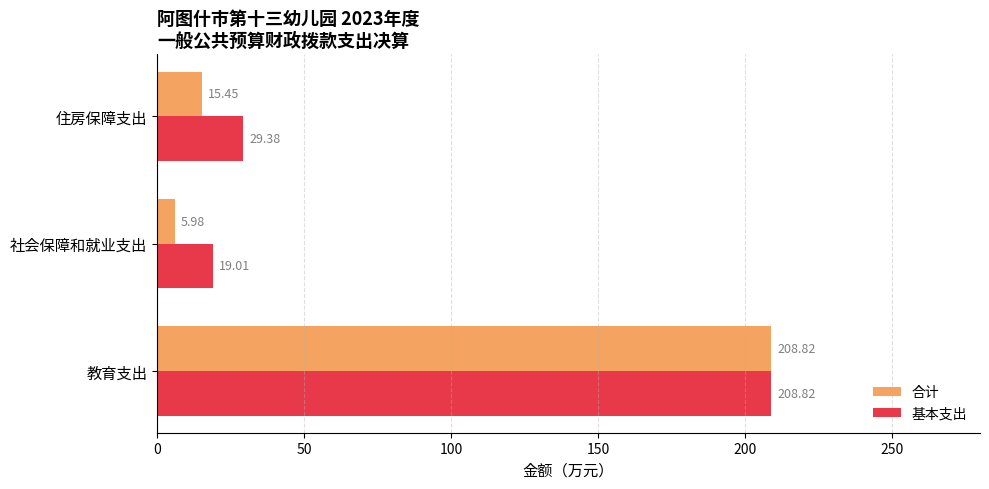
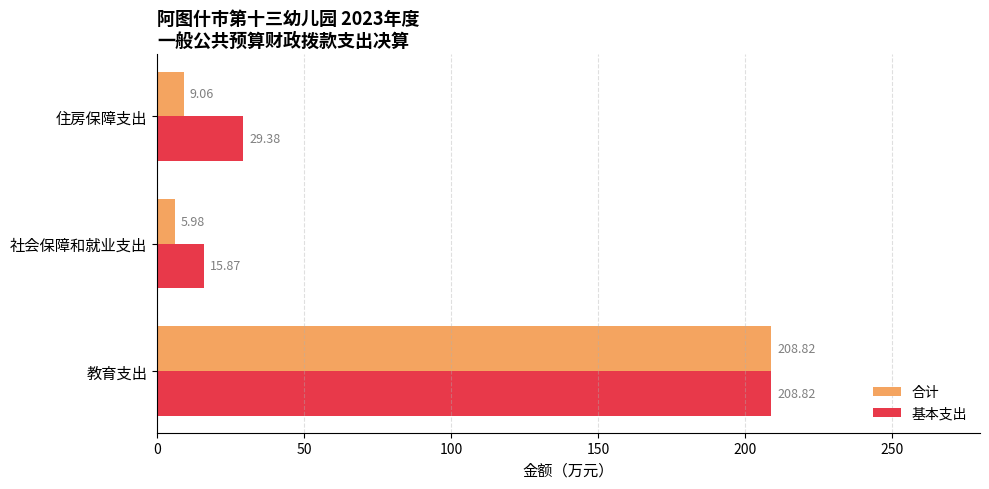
  {
    "合计": {
-     "住房保障支出": 15.45,
+     "住房保障支出": 9.06,
      "社会保障和就业支出": 5.98,
      "教育支出": 208.82
    },
    "基本支出": {
      "住房保障支出": 29.38,
-     "社会保障和就业支出": 19.01,
+     "社会保障和就业支出": 15.87,
      "教育支出": 208.82
    }
  }
